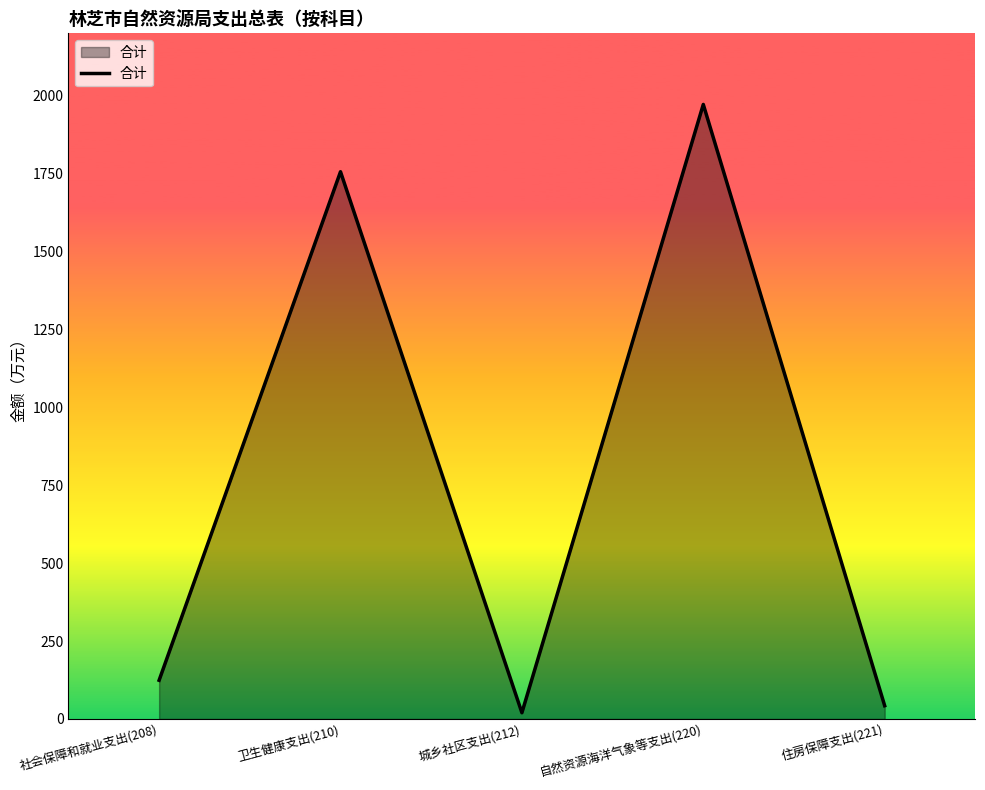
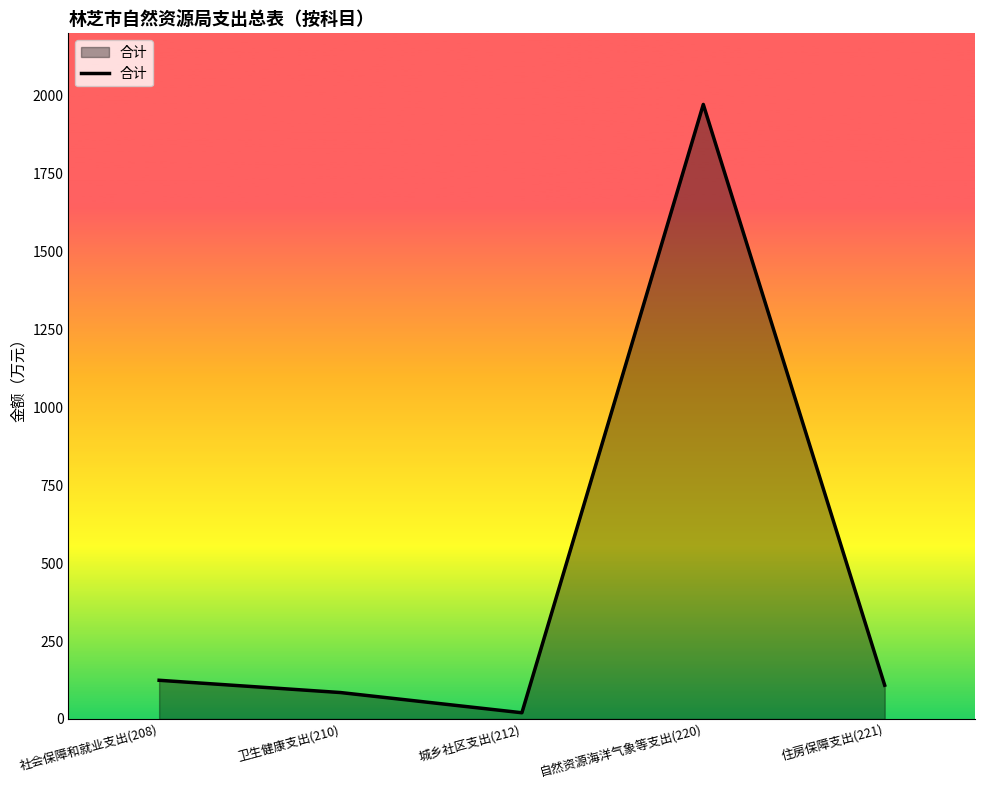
  {
    "社会保障和就业支出(208)": 120,
-   "卫生健康支出(210)": 1760,
+   "卫生健康支出(210)": 80,
    "城乡社区支出(212)": 20,
    "自然资源海洋气象等支出(220)": 1970,
-   "住房保障支出(221)": 40
+   "住房保障支出(221)": 110
  }
